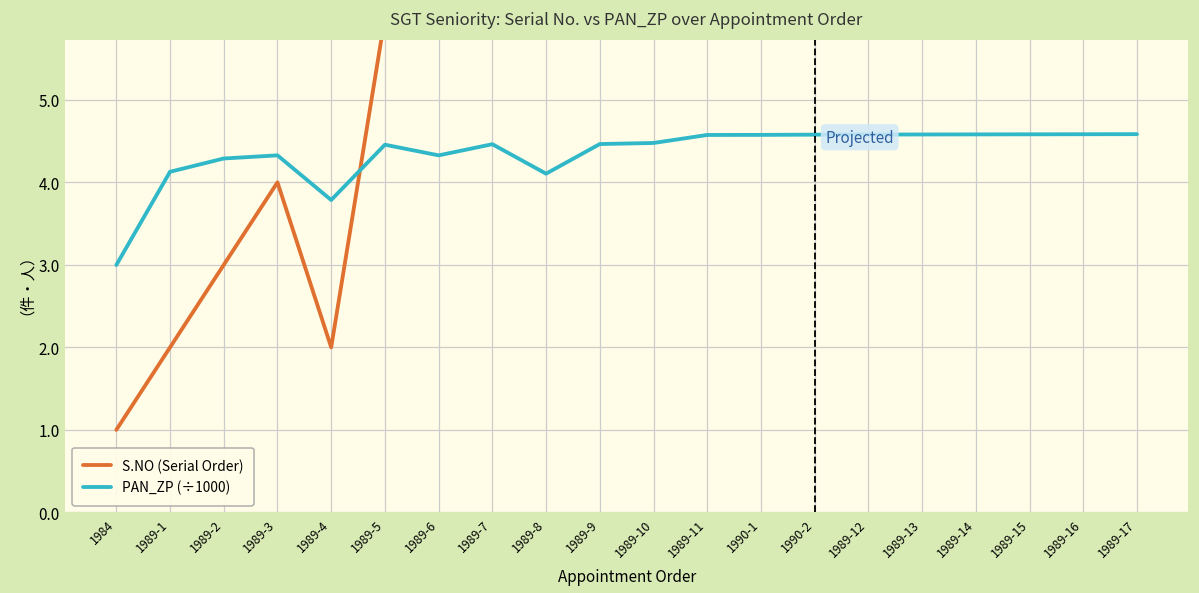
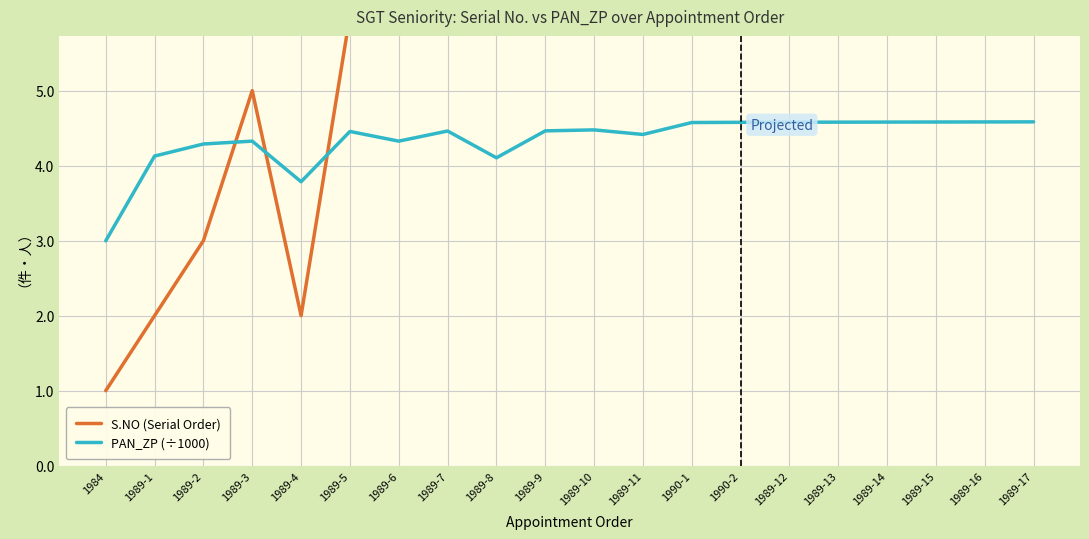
  {
    "S.NO (Serial Order)": {
      "1984": 1,
      "1989-1": 2,
      "1989-2": 3,
-     "1989-3": 4,
+     "1989-3": 5,
      "1989-4": 2
    },
    "PAN_ZP (÷1000)": {
      "1984": 3.0,
      "1989-1": 4.1,
      "1989-2": 4.3,
      "1989-3": 4.3,
      "1989-4": 3.8,
      "1989-5": 4.5,
      "1989-6": 4.3,
      "1989-7": 4.5,
      "1989-8": 4.1,
      "1989-9": 4.5,
      "1989-10": 4.5,
-     "1989-11": 4.6,
+     "1989-11": 4.4,
      "1990-1": 4.6,
      "1990-2": 4.6,
      "1989-13": 4.6,
      "1989-14": 4.6,
      "1989-15": 4.6,
      "1989-16": 4.6,
      "1989-17": 4.6
    }
  }
